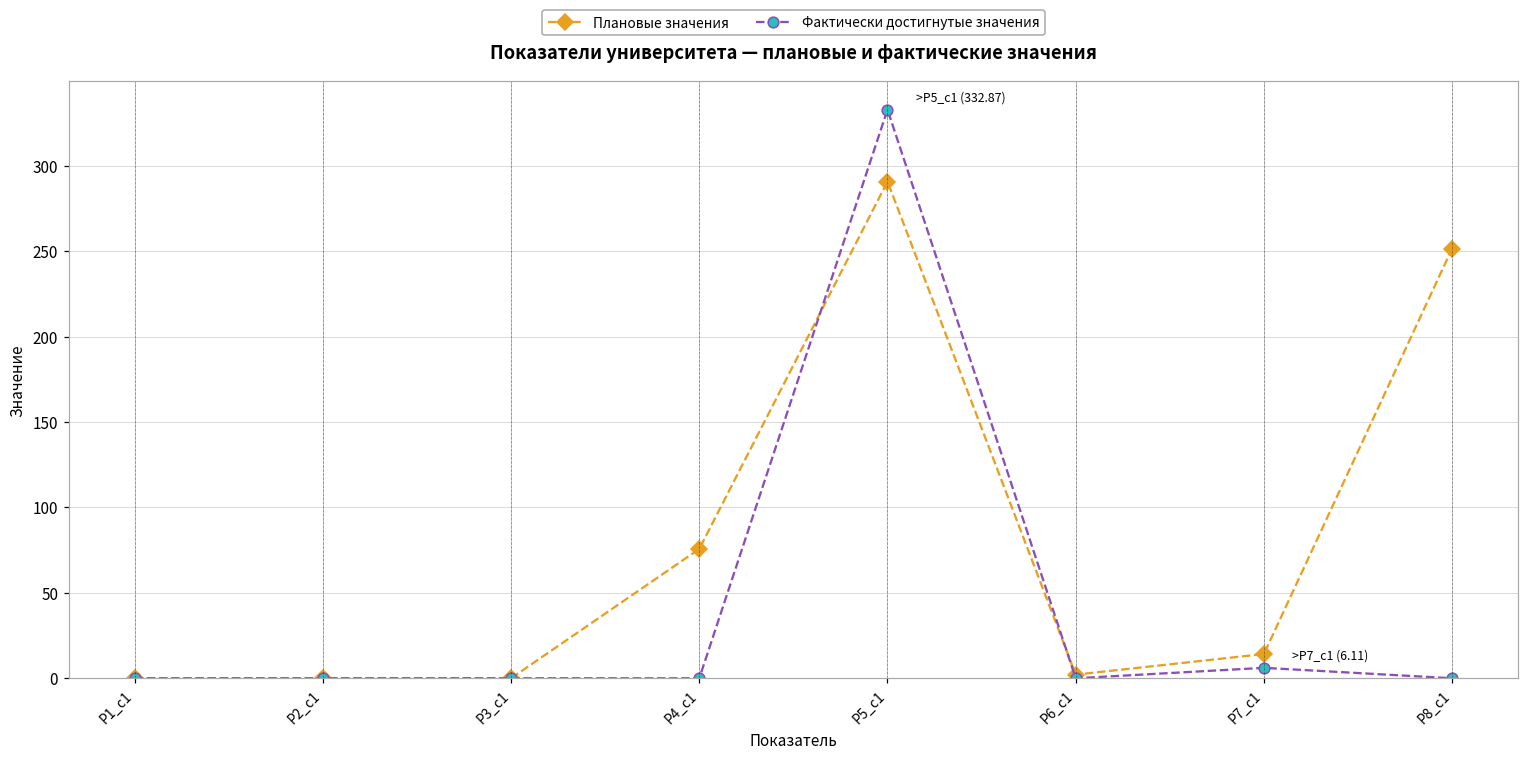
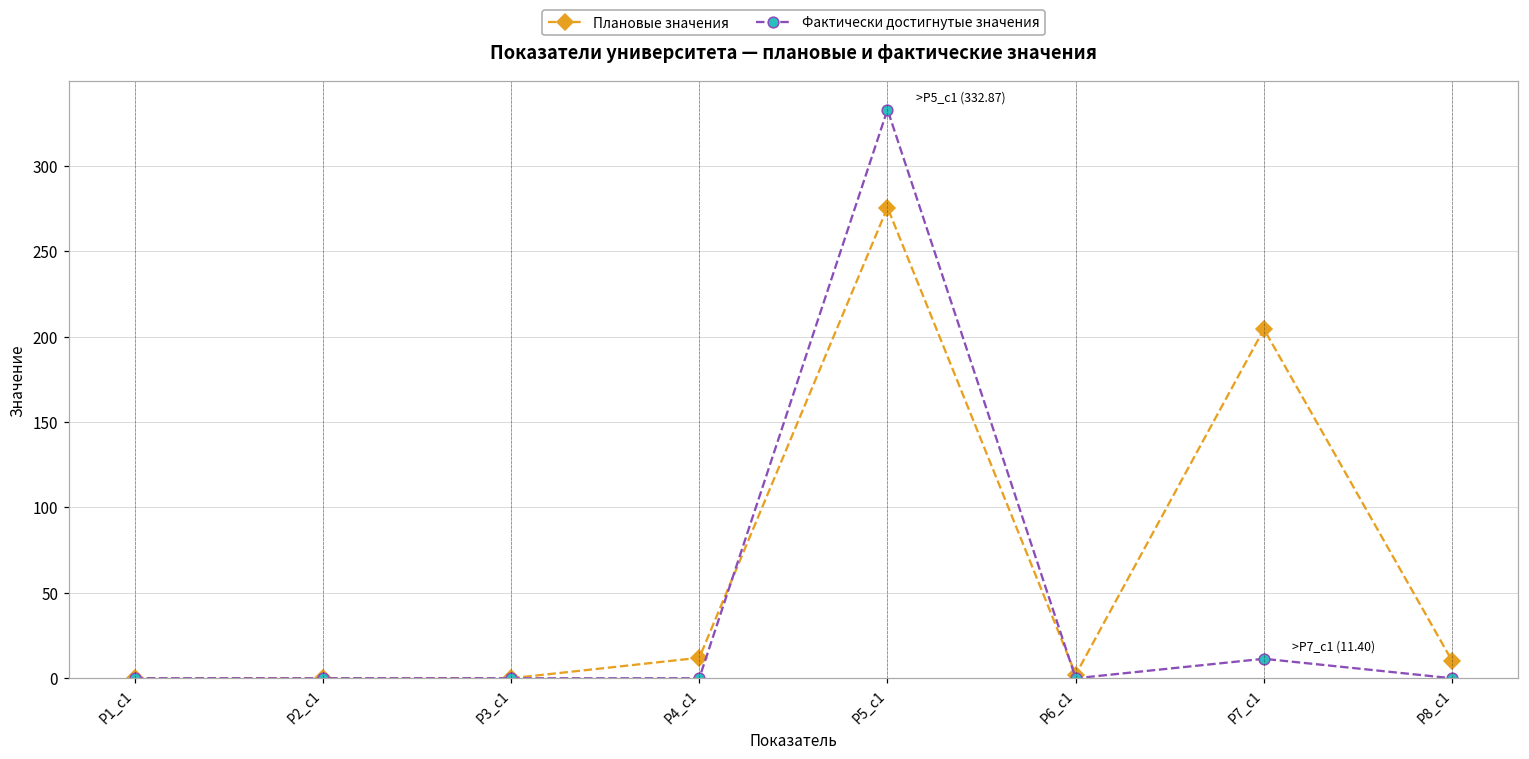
  {
    "Плановые значения": {
-     "Р4_с1": "76",
-     "Р5_c1": "291",
+     "Р4_с1": "12",
+     "Р5_c1": "276",
      "Р6_c1": "2",
-     "Р7_c1": "14",
-     "Р8_c1": "252"
+     "Р7_c1": "204",
+     "Р8_c1": "10"
    },
    "Фактически достигнутые значения": {
-     "Р7_c1": "(6.11)"
+     "Р7_c1": "(11.40)"
    }
  }
